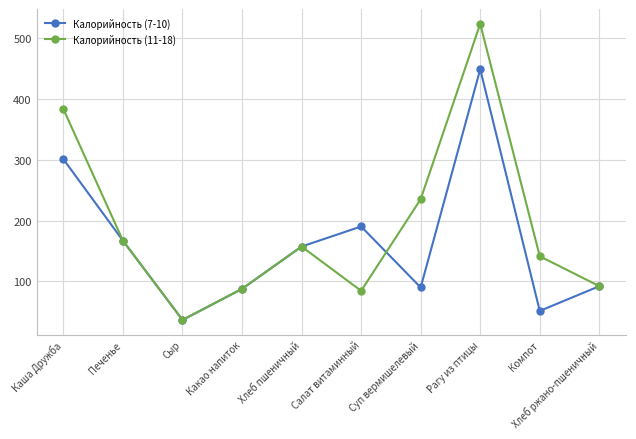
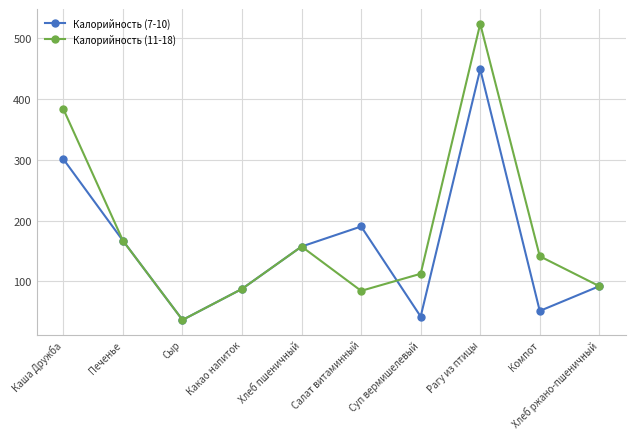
  {
    "Калорийность (7-10)": {
      "Каша Дружба": 300,
      "Салат витаминный": 190,
-     "Суп вермишелевый": 90,
+     "Суп вермишелевый": 40,
      "Рагу из птицы": 450,
      "Компот": 50
    },
    "Калорийность (11-18)": {
      "Каша Дружба": 380,
      "Салат витаминный": 80,
-     "Суп вермишелевый": 240,
+     "Суп вермишелевый": 110,
      "Рагу из птицы": 520,
      "Компот": 140
    }
  }
